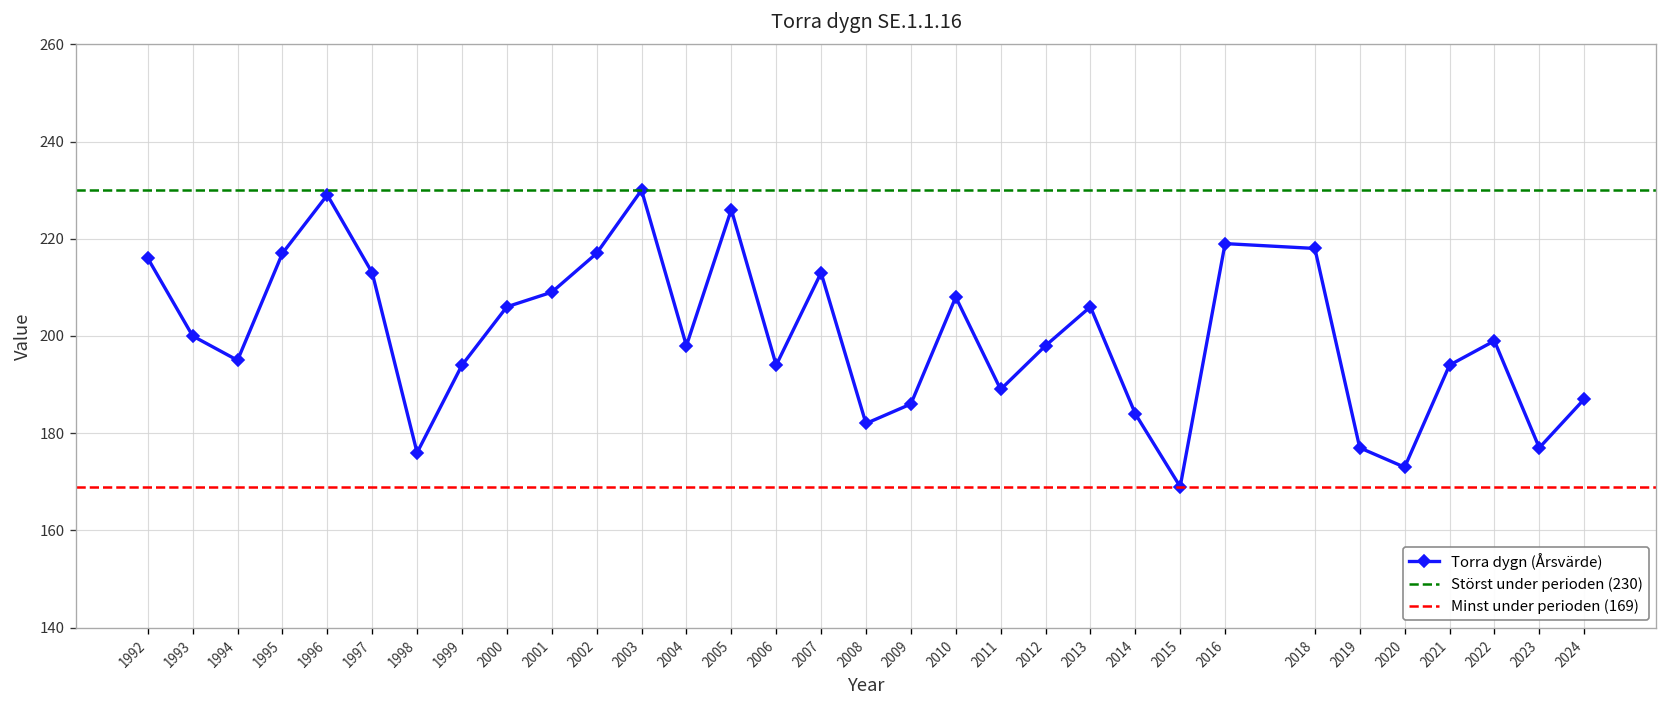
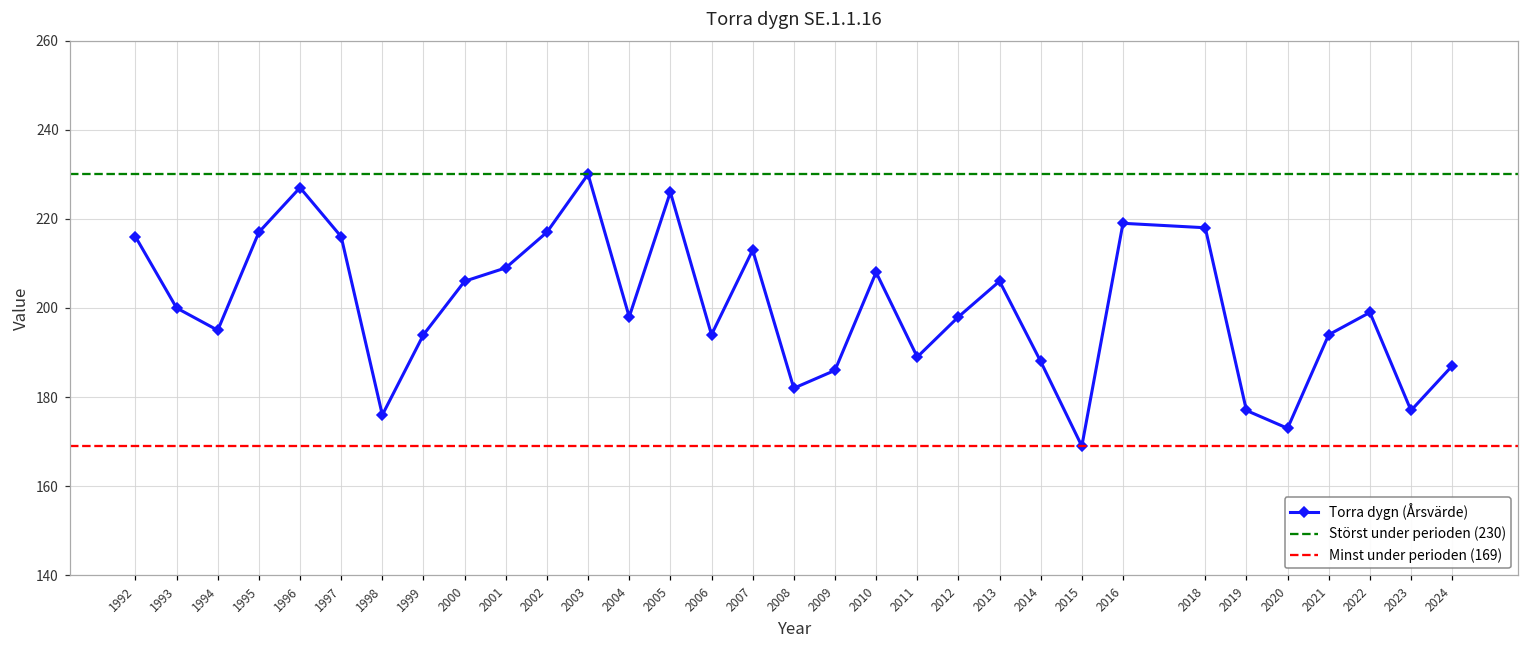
  {
    "1992": 216,
    "1993": 200,
    "1994": 195,
    "1995": 217,
-   "1996": 229,
-   "1997": 213,
+   "1996": 227,
+   "1997": 216,
    "1998": 176,
    "1999": 194,
    "2000": 206,
    "2001": 209,
    "2002": 217,
    "2003": 230,
    "2004": 198,
    "2005": 226,
    "2006": 194,
    "2007": 213,
    "2008": 182,
    "2009": 186,
    "2010": 208,
    "2011": 189,
    "2012": 198,
    "2013": 206,
-   "2014": 184,
+   "2014": 188,
    "2015": 169,
    "2016": 219,
    "2018": 218,
    "2019": 177,
    "2020": 173,
    "2021": 194,
    "2022": 199,
    "2023": 177,
    "2024": 187
  }
